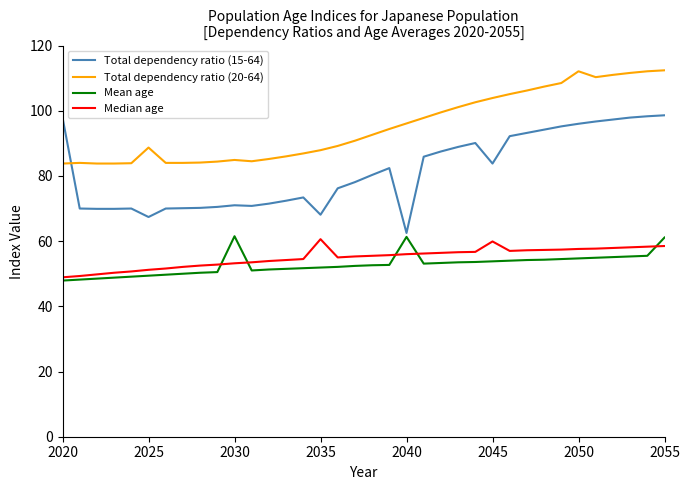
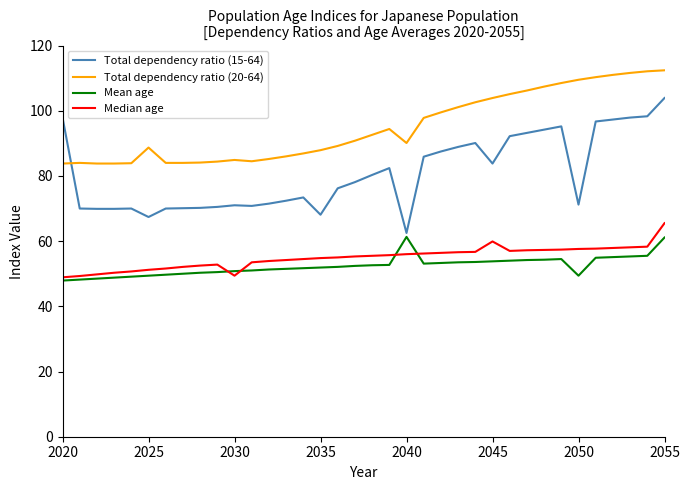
  {
    "Total dependency ratio (15-64)": {
      "2020": 98,
      "2025": 67,
      "2030": 71,
      "2035": 68,
      "2040": 63,
      "2045": 84,
-     "2050": 96,
-     "2055": 99
+     "2050": 71,
+     "2055": 104
    },
    "Total dependency ratio (20-64)": {
      "2020": 84,
      "2025": 89,
      "2030": 85,
      "2035": 88,
-     "2040": 96,
+     "2040": 90,
      "2045": 104,
-     "2050": 112,
+     "2050": 110,
      "2055": 112
    },
    "Mean age": {
      "2020": 48,
      "2025": 49,
-     "2030": 62,
+     "2030": 51,
      "2035": 52,
      "2040": 61,
      "2045": 54,
-     "2050": 55,
+     "2050": 49,
      "2055": 61
    },
    "Median age": {
      "2020": 49,
      "2025": 51,
-     "2030": 53,
-     "2035": 61,
+     "2030": 49,
+     "2035": 55,
      "2040": 56,
      "2045": 60,
      "2050": 58,
-     "2055": 59
+     "2055": 66
    }
  }
